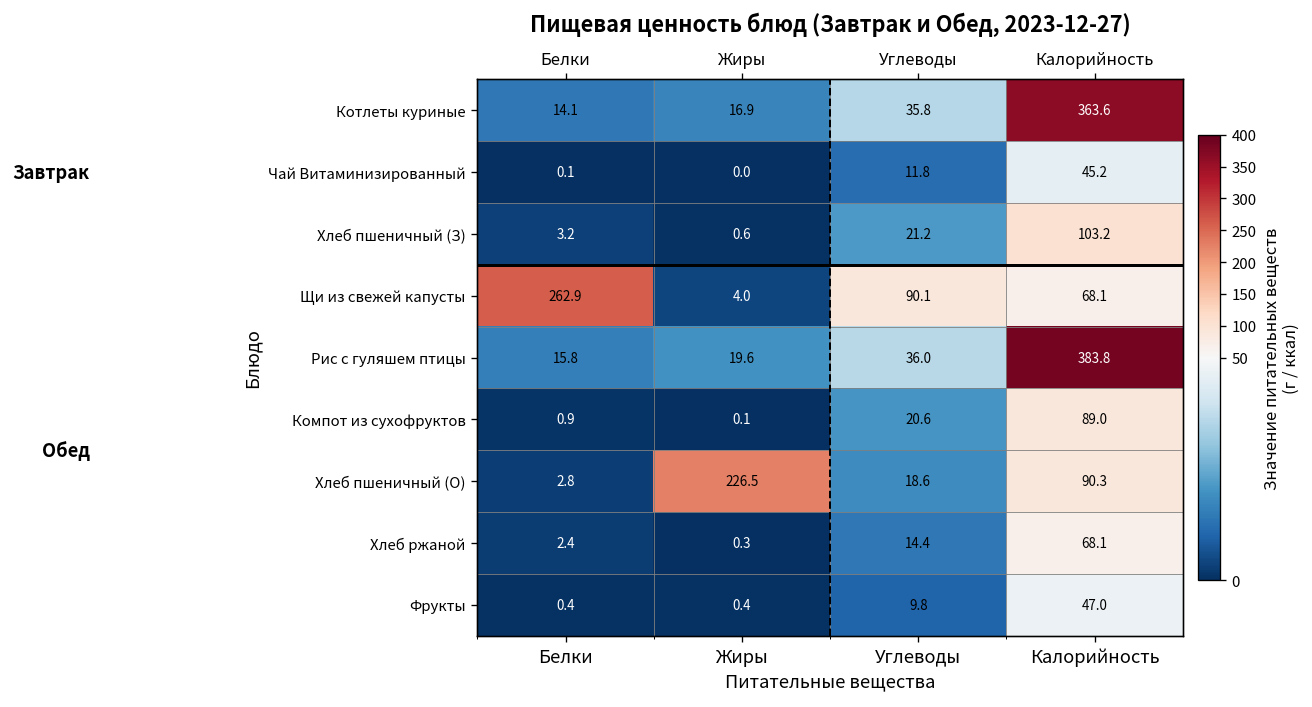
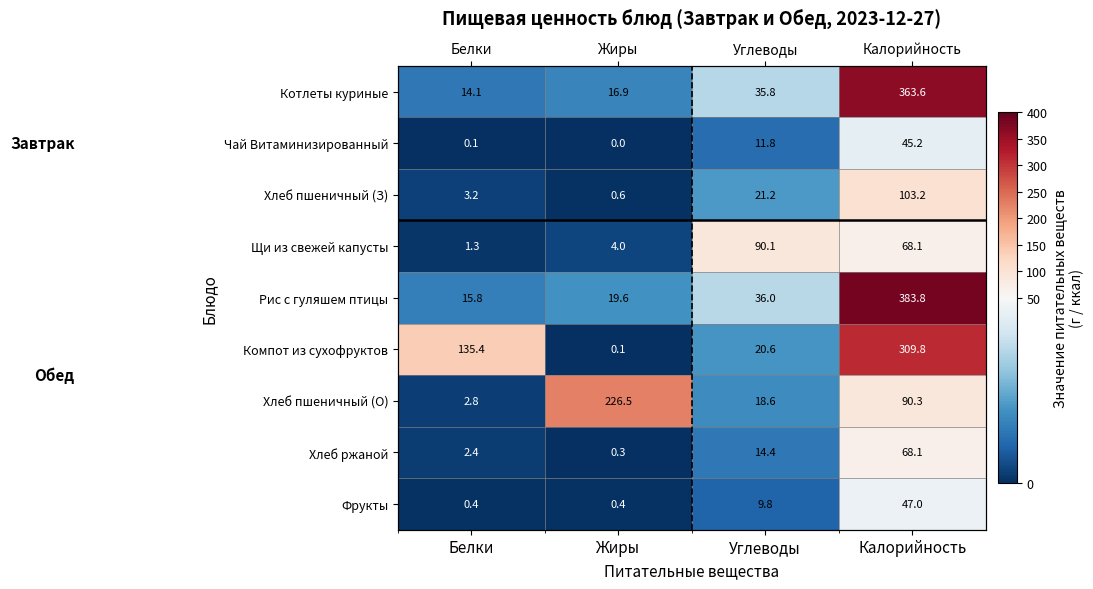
  {
    "Котлеты куриные": {
      "Белки": 14.1,
      "Жиры": 16.9,
      "Углеводы": 35.8,
      "Калорийность": 363.6
    },
    "Чай Витаминизированный": {
      "Белки": 0.1,
      "Жиры": 0.0,
      "Углеводы": 11.8,
      "Калорийность": 45.2
    },
    "Хлеб пшеничный (З)": {
      "Белки": 3.2,
      "Жиры": 0.6,
      "Углеводы": 21.2,
      "Калорийность": 103.2
    },
    "Щи из свежей капусты": {
-     "Белки": 262.9,
+     "Белки": 1.3,
      "Жиры": 4.0,
      "Углеводы": 90.1,
      "Калорийность": 68.1
    },
    "Рис с гуляшем птицы": {
      "Белки": 15.8,
      "Жиры": 19.6,
      "Углеводы": 36.0,
      "Калорийность": 383.8
    },
    "Компот из сухофруктов": {
-     "Белки": 0.9,
+     "Белки": 135.4,
      "Жиры": 0.1,
      "Углеводы": 20.6,
-     "Калорийность": 89.0
+     "Калорийность": 309.8
    },
    "Хлеб пшеничный (О)": {
      "Белки": 2.8,
      "Жиры": 226.5,
      "Углеводы": 18.6,
      "Калорийность": 90.3
    },
    "Хлеб ржаной": {
      "Белки": 2.4,
      "Жиры": 0.3,
      "Углеводы": 14.4,
      "Калорийность": 68.1
    },
    "Фрукты": {
      "Белки": 0.4,
      "Жиры": 0.4,
      "Углеводы": 9.8,
      "Калорийность": 47.0
    }
  }
